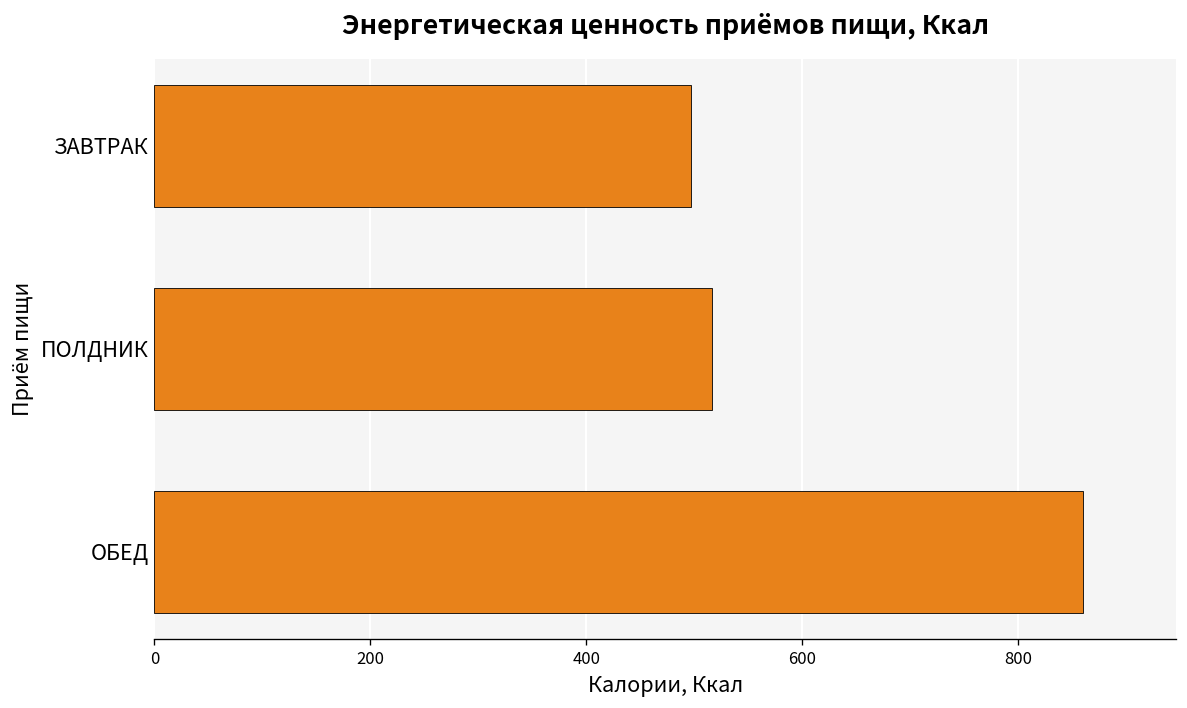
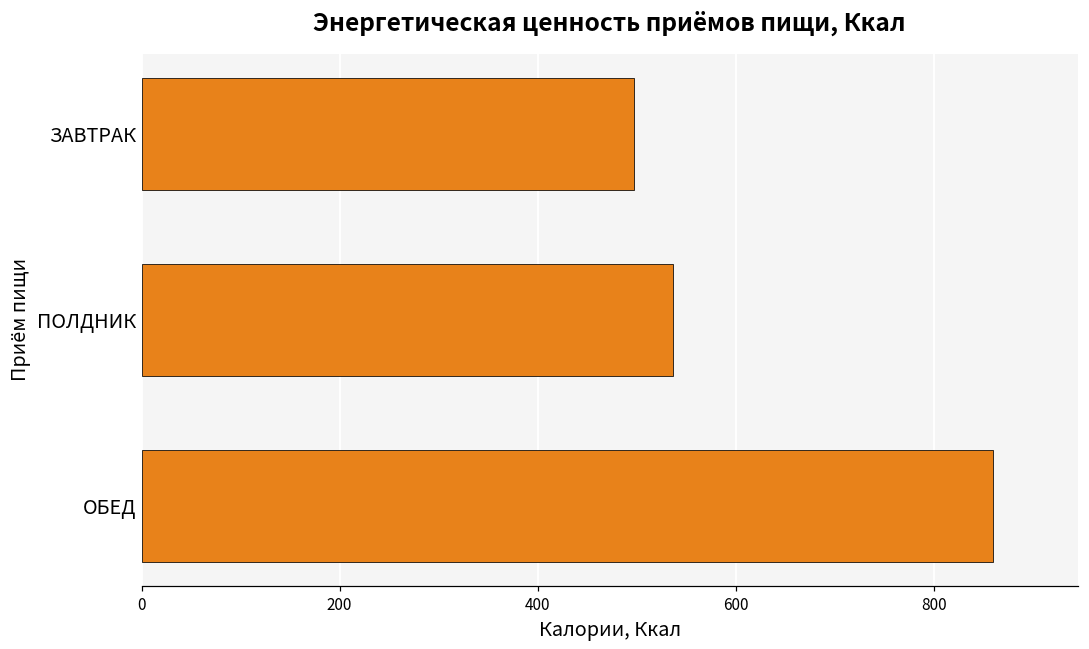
  {
    "ЗАВТРАК": 500,
-   "ПОЛДНИК": 520,
+   "ПОЛДНИК": 540,
    "ОБЕД": 860
  }
